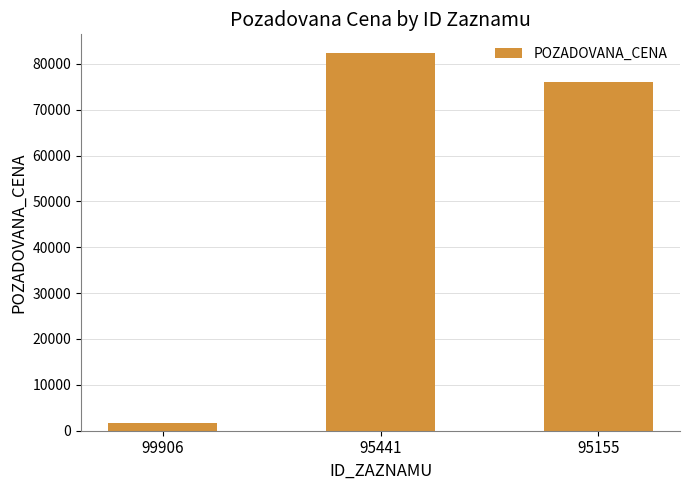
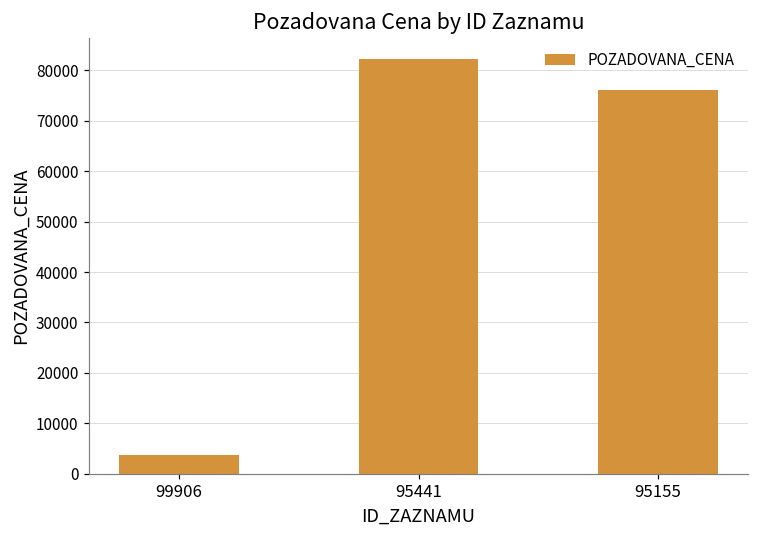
  {
-   "99906": 2000,
+   "99906": 4000,
    "95441": 82000,
    "95155": 76000
  }
